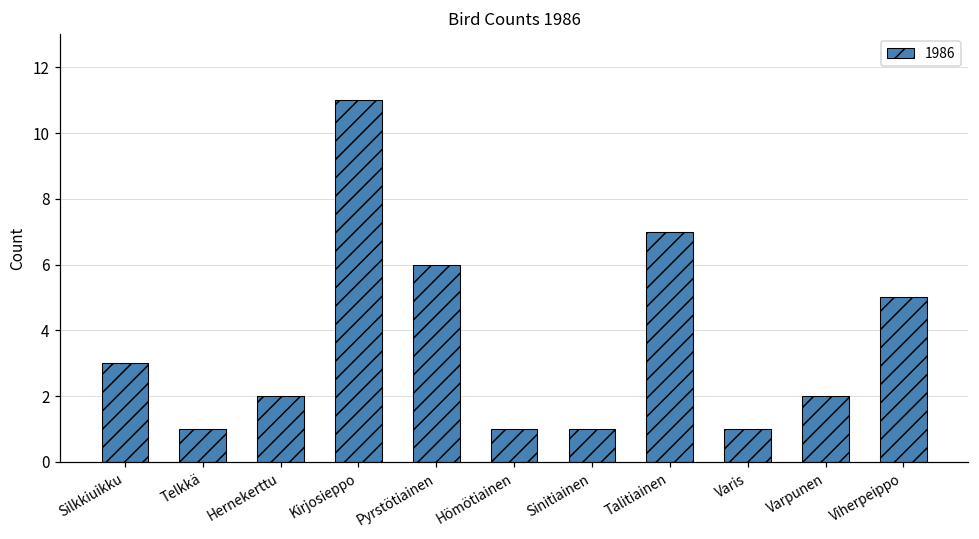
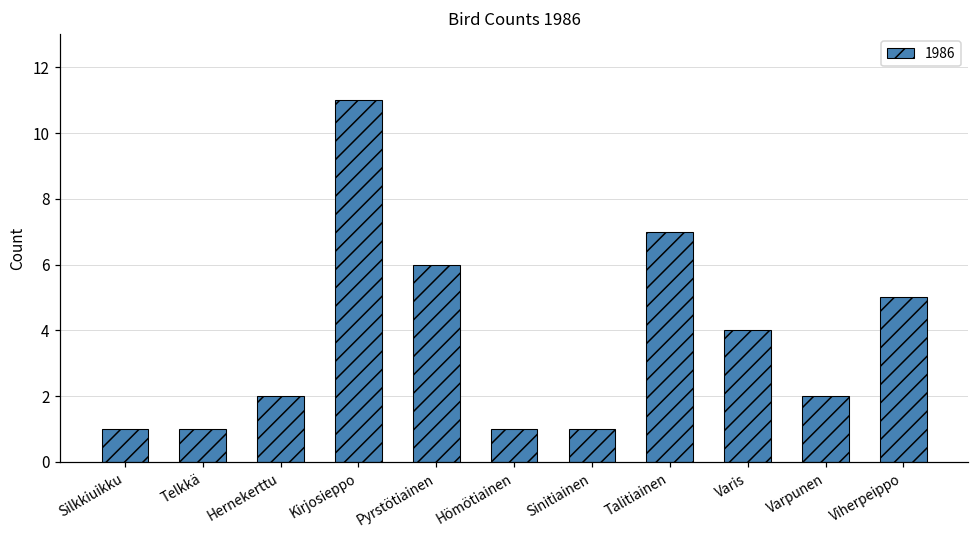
  {
-   "Silkkiuikku": 3,
+   "Silkkiuikku": 1,
    "Telkkä": 1,
    "Hernekerttu": 2,
    "Kirjosieppo": 11,
    "Pyrstötiainen": 6,
    "Hömötiainen": 1,
    "Sinitiainen": 1,
    "Talitiainen": 7,
-   "Varis": 1,
+   "Varis": 4,
    "Varpunen": 2,
    "Viherpeippo": 5
  }
